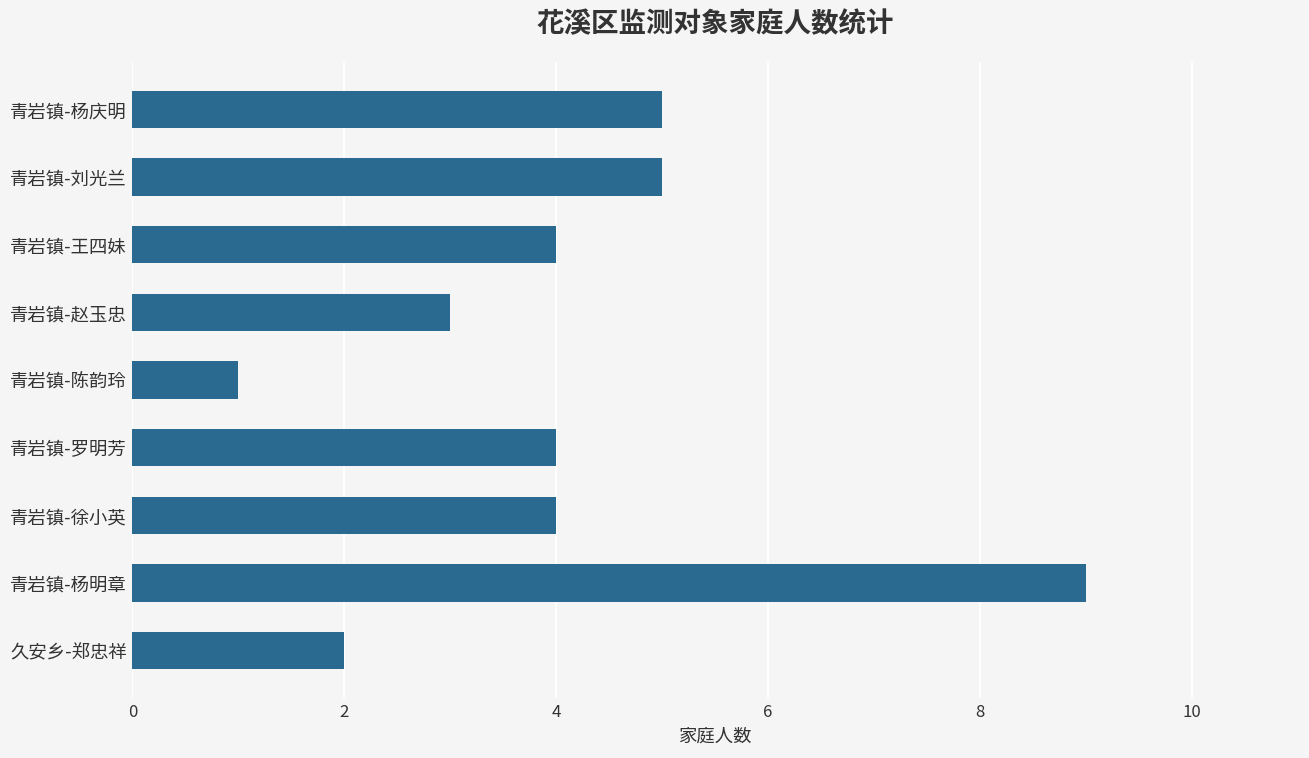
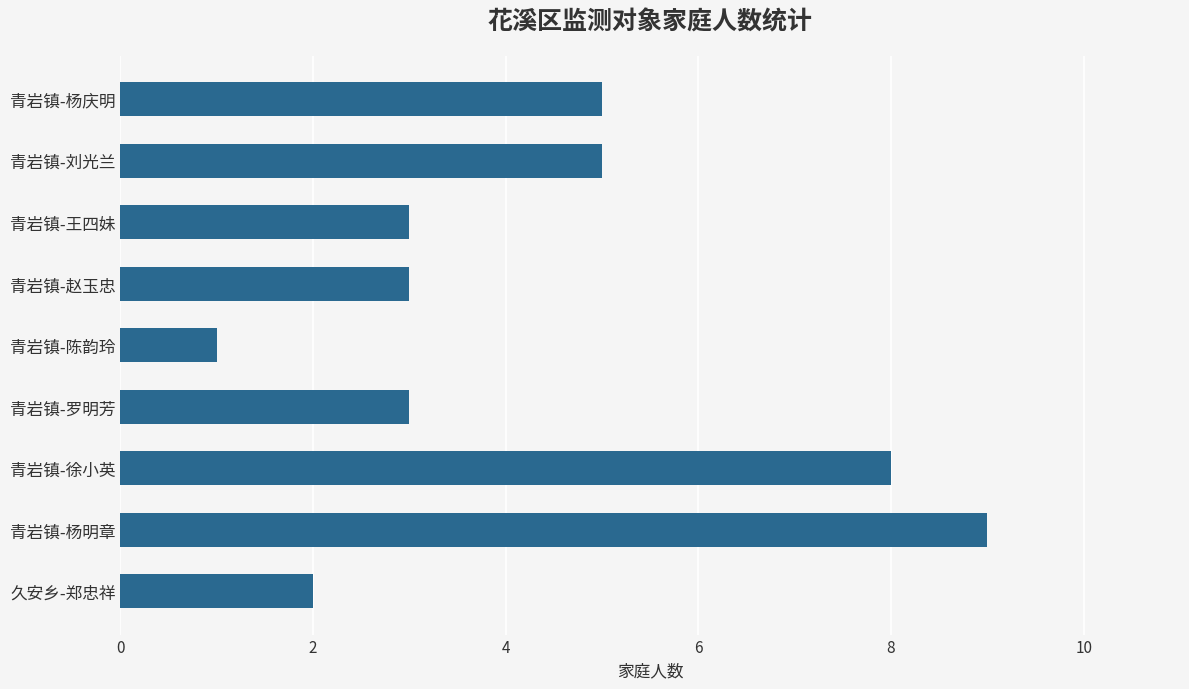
  {
    "青岩镇-杨庆明": 5,
    "青岩镇-刘光兰": 5,
-   "青岩镇-王四妹": 4,
+   "青岩镇-王四妹": 3,
    "青岩镇-赵玉忠": 3,
    "青岩镇-陈韵玲": 1,
-   "青岩镇-罗明芳": 4,
-   "青岩镇-徐小英": 4,
+   "青岩镇-罗明芳": 3,
+   "青岩镇-徐小英": 8,
    "青岩镇-杨明章": 9,
    "久安乡-郑忠祥": 2
  }
